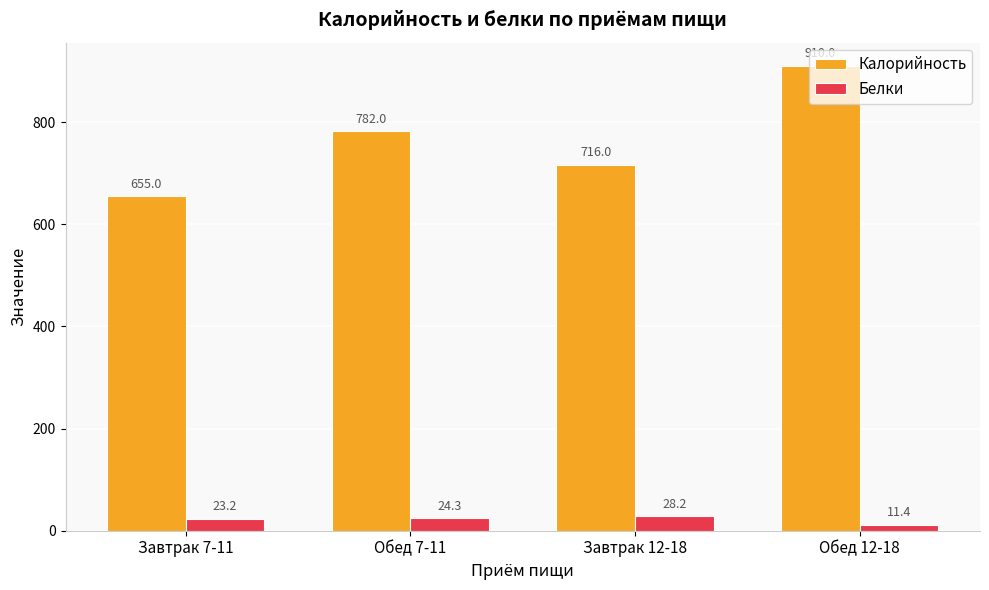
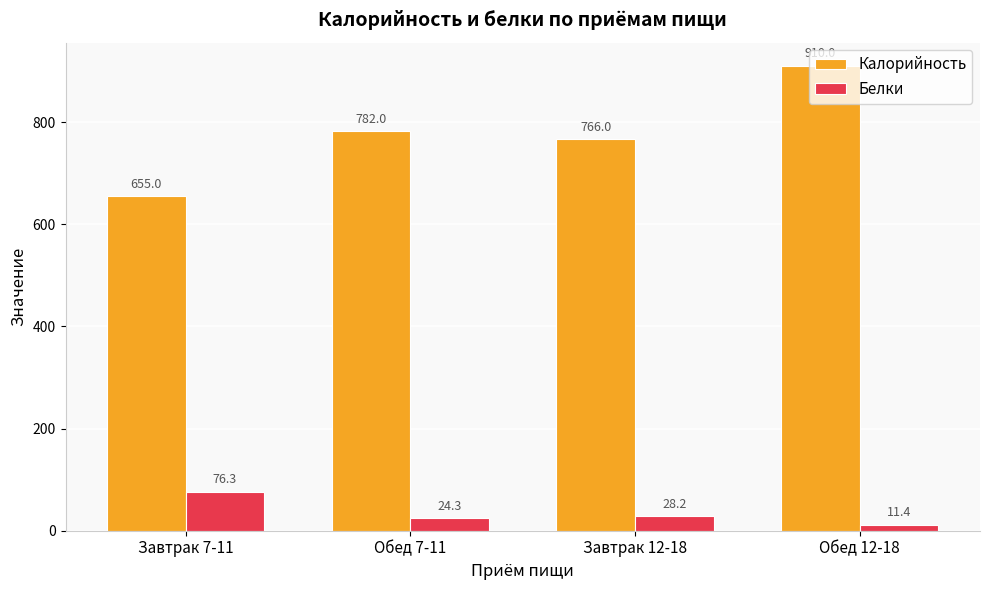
  {
    "Калорийность": {
      "Завтрак 7-11": 655.0,
      "Обед 7-11": 782.0,
-     "Завтрак 12-18": 716.0
+     "Завтрак 12-18": 766.0
    },
    "Белки": {
-     "Завтрак 7-11": 23.2,
+     "Завтрак 7-11": 76.3,
      "Обед 7-11": 24.3,
      "Завтрак 12-18": 28.2,
      "Обед 12-18": 11.4
    }
  }
